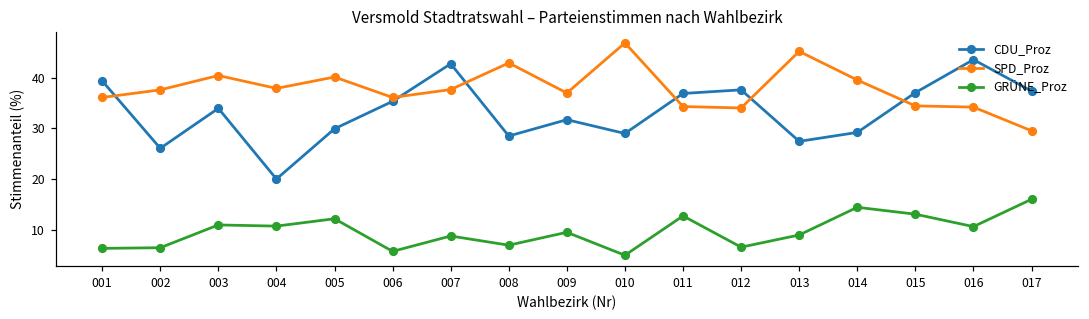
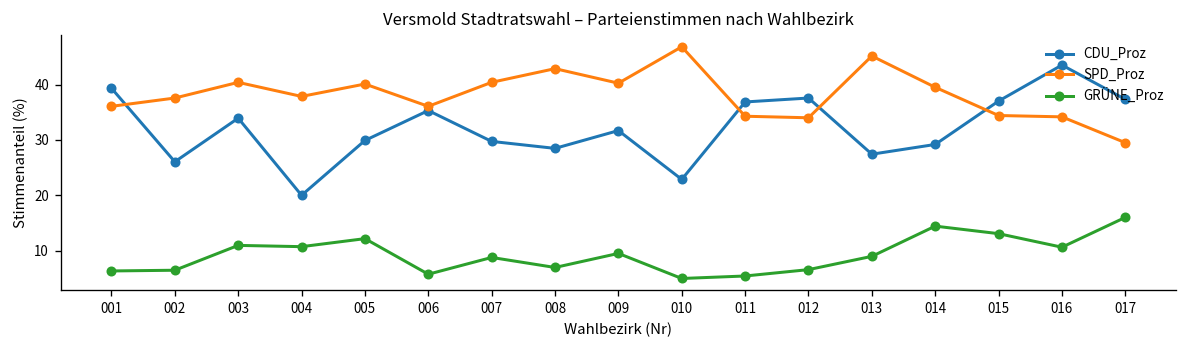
  {
    "CDU_Proz": {
      "001": 39,
      "002": 26,
      "003": 34,
      "004": 20,
      "005": 30,
      "006": 35,
-     "007": 43,
+     "007": 30,
      "008": 28,
      "009": 32,
-     "010": 29,
+     "010": 23,
      "011": 37,
      "012": 38,
      "013": 27,
      "014": 29,
      "015": 37,
      "016": 44,
      "017": 37
    },
    "SPD_Proz": {
      "001": 36,
      "002": 38,
      "003": 40,
      "004": 38,
      "005": 40,
      "006": 36,
-     "007": 38,
+     "007": 40,
      "008": 43,
-     "009": 37,
+     "009": 40,
      "010": 47,
      "011": 34,
      "012": 34,
      "013": 45,
      "014": 40,
      "015": 34,
      "016": 34,
      "017": 30
    },
    "GRÜNE_Proz": {
      "001": 6,
      "002": 6,
      "003": 11,
      "004": 11,
      "005": 12,
      "006": 6,
      "007": 9,
      "008": 7,
      "009": 9,
      "010": 5,
-     "011": 13,
+     "011": 5,
      "012": 7,
      "013": 9,
      "014": 14,
      "015": 13,
      "016": 11,
      "017": 16
    }
  }
